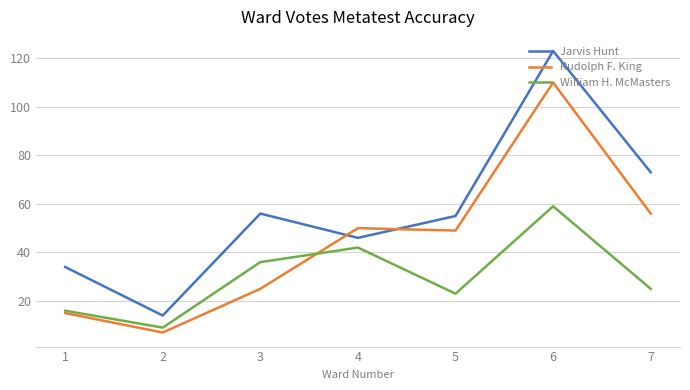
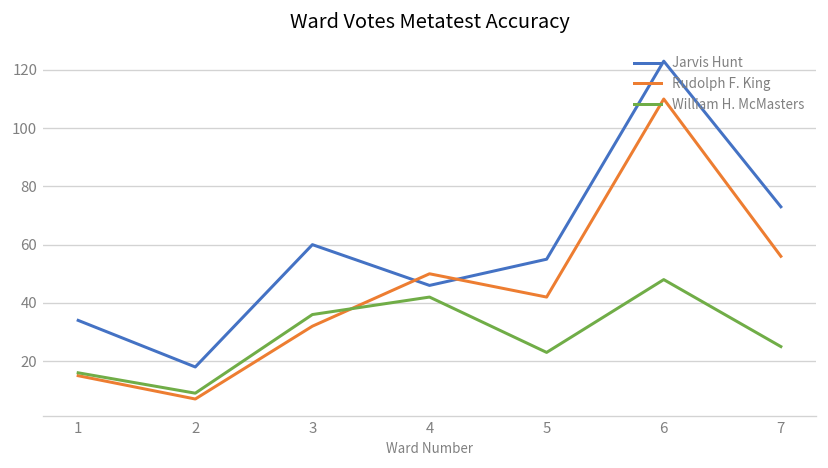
  {
    "Jarvis Hunt": {
      "1": 34,
-     "2": 14,
-     "3": 56,
+     "2": 18,
+     "3": 60,
      "4": 46,
      "5": 55,
      "6": 123,
      "7": 73
    },
    "Rudolph F. King": {
      "2": 7,
-     "3": 25,
+     "3": 32,
      "4": 50,
-     "5": 49,
+     "5": 42,
      "6": 110,
      "7": 56
    },
    "William H. McMasters": {
      "2": 9,
      "3": 36,
      "4": 42,
      "5": 23,
-     "6": 59,
+     "6": 48,
      "7": 25
    }
  }
